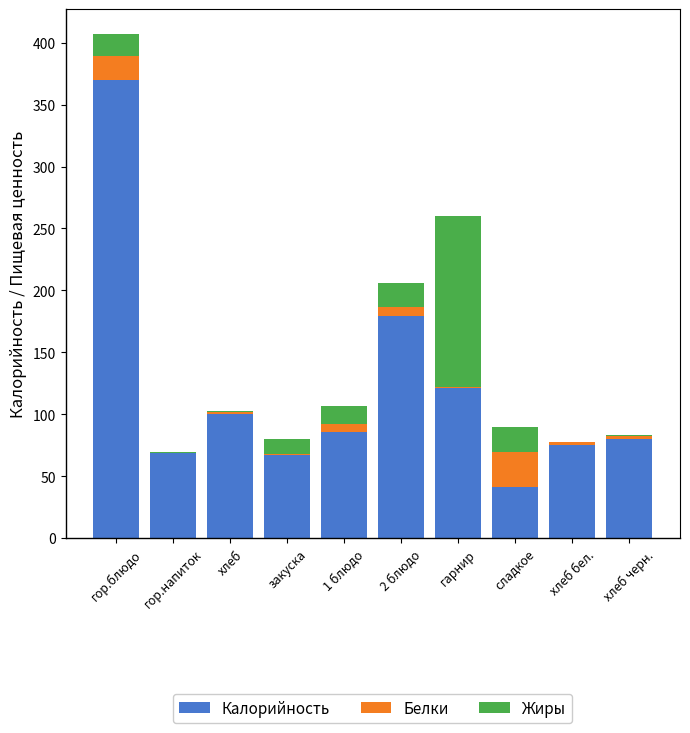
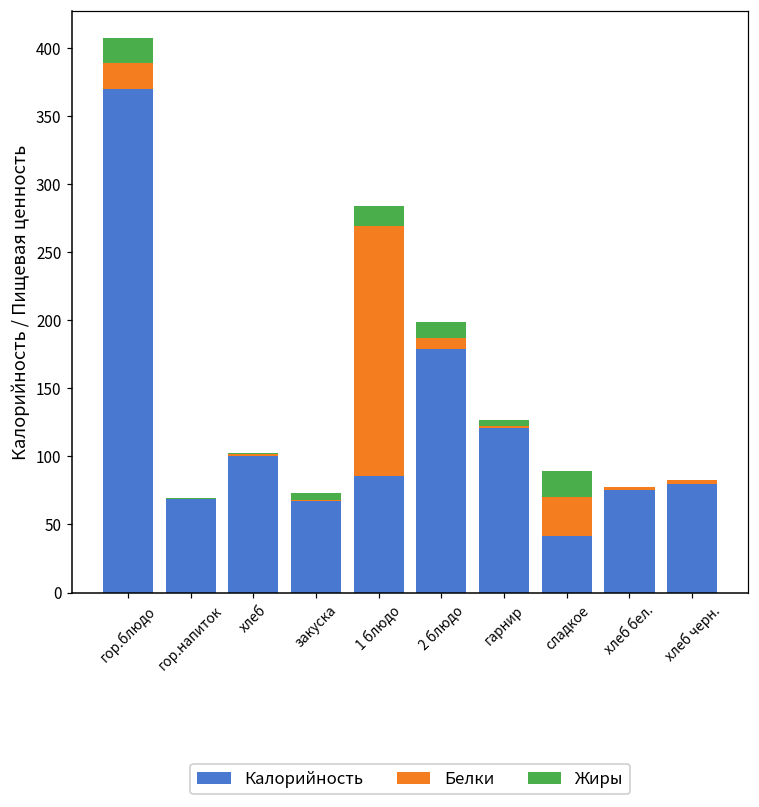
  {
    "Калорийность": {
      "гор.блюдо": 370,
      "гор.напиток": 68,
      "хлеб": 100,
      "закуска": 67,
      "1 блюдо": 86,
      "2 блюдо": 179,
      "гарнир": 121,
      "сладкое": 41,
      "хлеб бел.": 75,
      "хлеб черн.": 80
    },
    "Белки": {
      "гор.блюдо": 19,
      "гор.напиток": 0,
-     "1 блюдо": 6,
+     "1 блюдо": 183,
      "2 блюдо": 8,
      "сладкое": 28,
      "хлеб бел.": 2,
      "хлеб черн.": 2
    },
    "Жиры": {
      "гор.блюдо": 18,
-     "закуска": 12,
+     "закуска": 5,
      "1 блюдо": 15,
-     "2 блюдо": 19,
-     "гарнир": 138,
+     "2 блюдо": 12,
+     "гарнир": 5,
      "сладкое": 20
    }
  }
